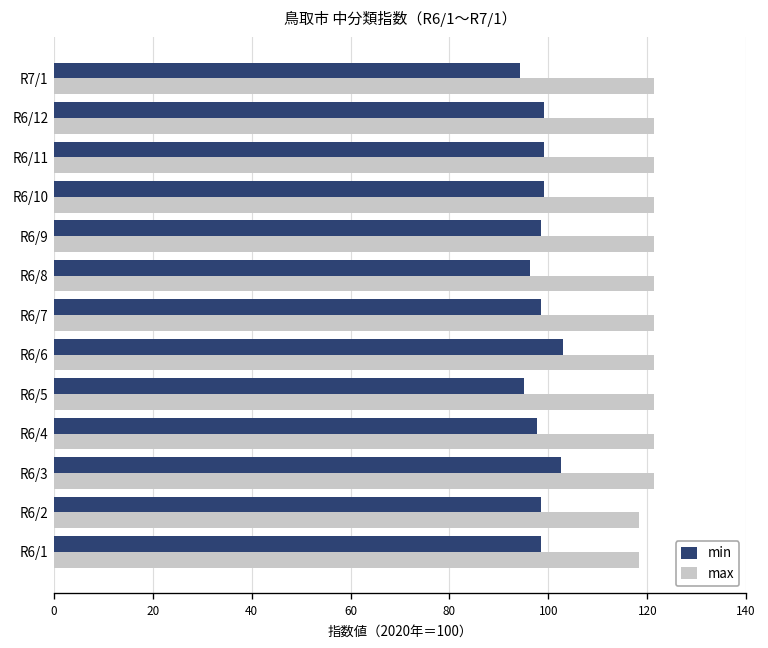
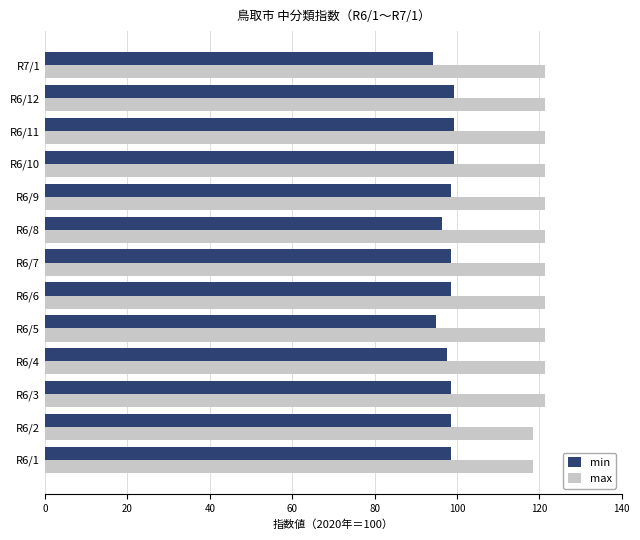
  {
    "min": {
      "R7/1": 94,
      "R6/12": 99,
      "R6/11": 99,
      "R6/10": 99,
      "R6/9": 99,
      "R6/8": 96,
      "R6/7": 99,
-     "R6/6": 103,
+     "R6/6": 99,
      "R6/5": 95,
      "R6/4": 98,
-     "R6/3": 103,
+     "R6/3": 99,
      "R6/2": 99,
      "R6/1": 99
    },
    "max": {
      "R7/1": 121,
      "R6/12": 121,
      "R6/11": 121,
      "R6/10": 121,
      "R6/9": 121,
      "R6/8": 121,
      "R6/7": 121,
      "R6/6": 121,
      "R6/5": 121,
      "R6/4": 121,
      "R6/3": 121,
      "R6/2": 118,
      "R6/1": 118
    }
  }
